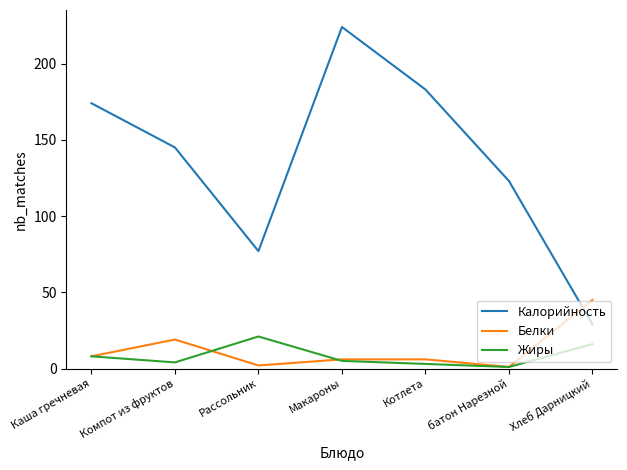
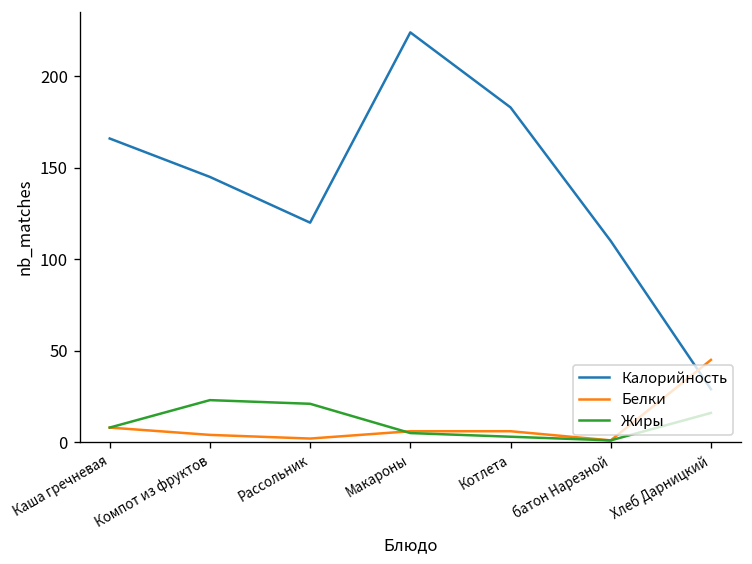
  {
    "Калорийность": {
-     "Каша гречневая": 174,
+     "Каша гречневая": 166,
      "Компот из фруктов": 145,
-     "Рассольник": 77,
+     "Рассольник": 120,
      "Макароны": 224,
      "Котлета": 183,
-     "батон Нарезной": 123
+     "батон Нарезной": 110
    },
    "Белки": {
-     "Компот из фруктов": 19,
+     "Компот из фруктов": 4,
      "Рассольник": 2,
      "Котлета": 6,
      "Хлеб Дарницкий": 45
    },
    "Жиры": {
-     "Компот из фруктов": 4,
+     "Компот из фруктов": 23,
      "Рассольник": 21,
      "Котлета": 3
    }
  }
